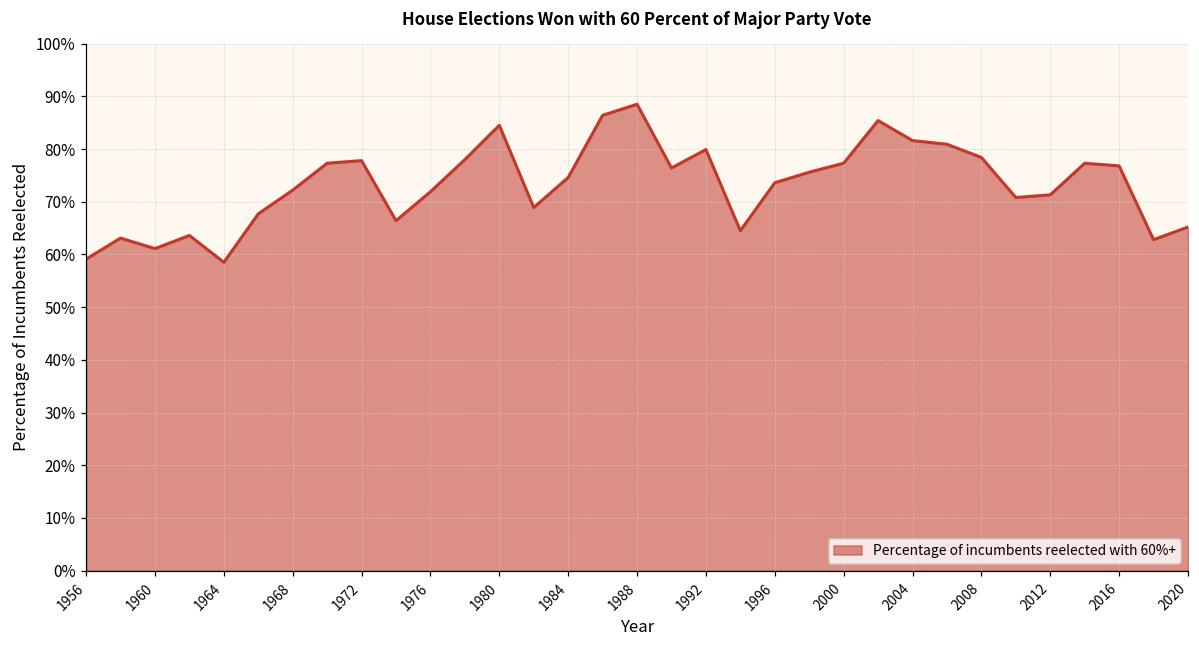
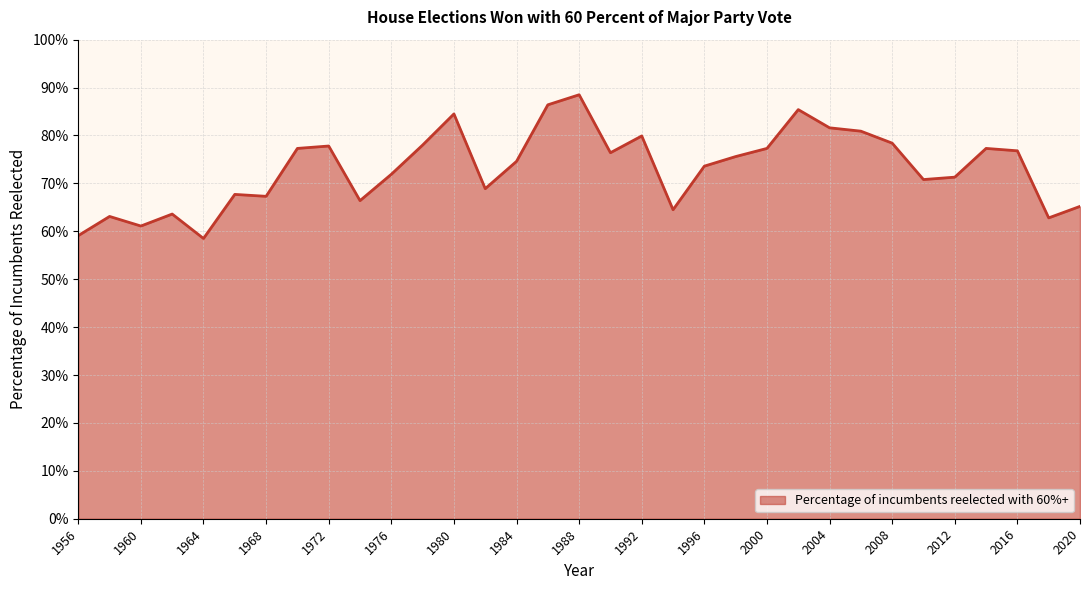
  {
    "1956": "59%",
    "1960": "61%",
    "1964": "59%",
-   "1968": "72%",
+   "1968": "67%",
    "1972": "78%",
    "1976": "72%",
    "1980": "85%",
    "1984": "75%",
    "1988": "89%",
    "1992": "80%",
    "1996": "74%",
    "2000": "77%",
    "2004": "82%",
    "2008": "78%",
    "2012": "71%",
    "2016": "77%",
    "2020": "65%"
  }
